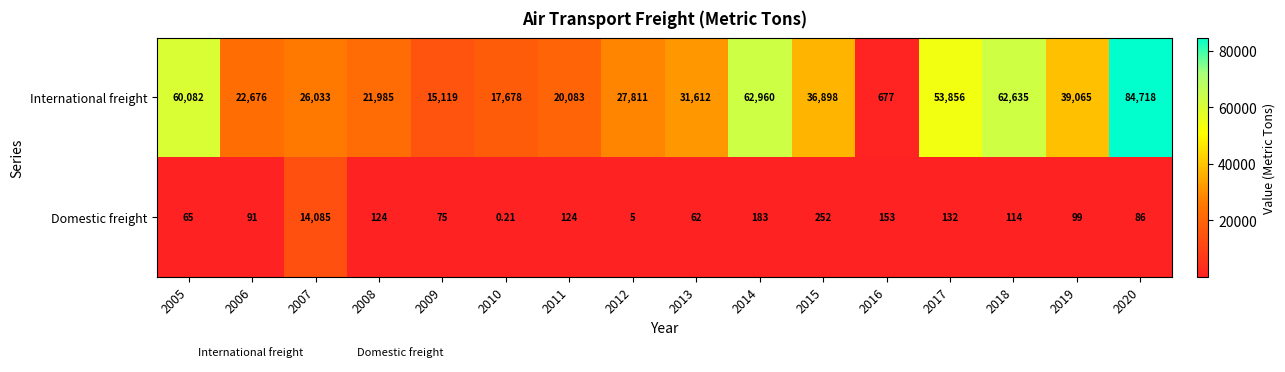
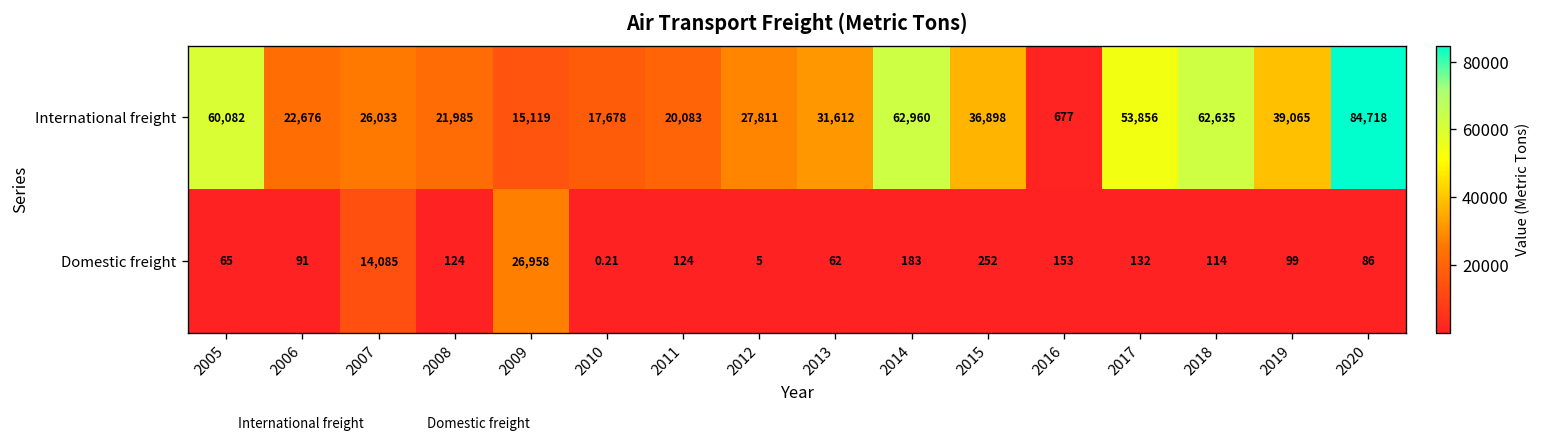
  {
    "International freight": {
      "2005": "60,082",
      "2006": "22,676",
      "2007": "26,033",
      "2008": "21,985",
      "2009": "15,119",
      "2010": "17,678",
      "2011": "20,083",
      "2012": "27,811",
      "2013": "31,612",
      "2014": "62,960",
      "2015": "36,898",
      "2016": "677",
      "2017": "53,856",
      "2018": "62,635",
      "2019": "39,065",
      "2020": "84,718"
    },
    "Domestic freight": {
      "2005": "65",
      "2006": "91",
      "2007": "14,085",
      "2008": "124",
-     "2009": "75",
+     "2009": "26,958",
      "2010": "0.21",
      "2011": "124",
      "2012": "5",
      "2013": "62",
      "2014": "183",
      "2015": "252",
      "2016": "153",
      "2017": "132",
      "2018": "114",
      "2019": "99",
      "2020": "86"
    }
  }
